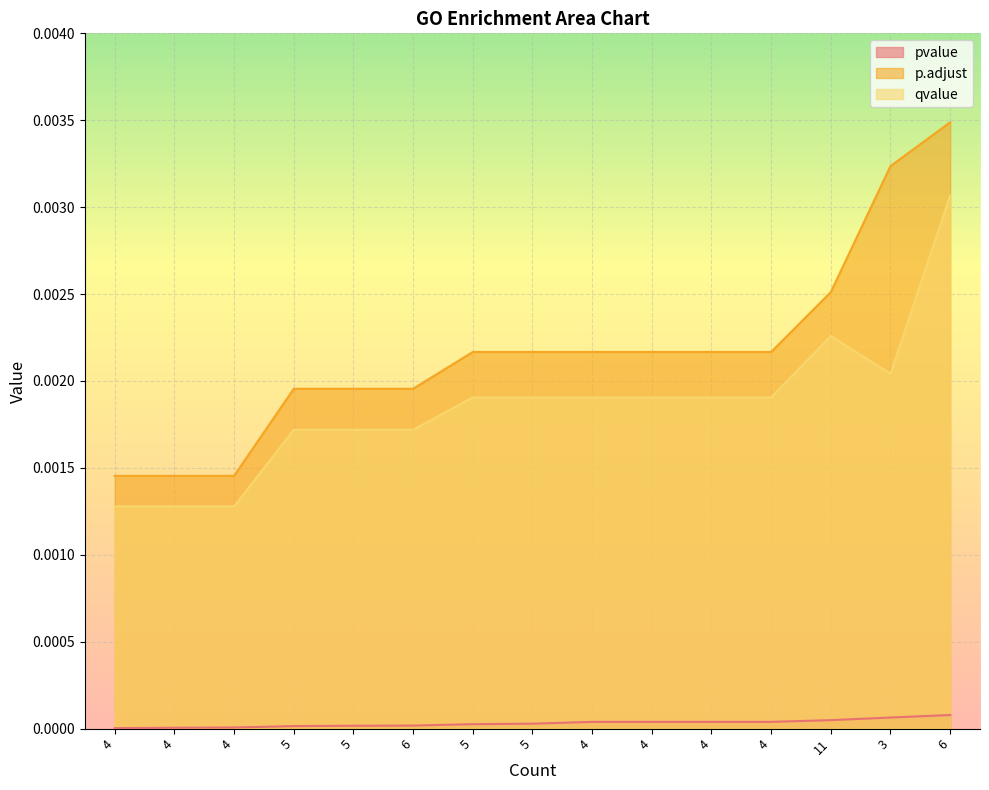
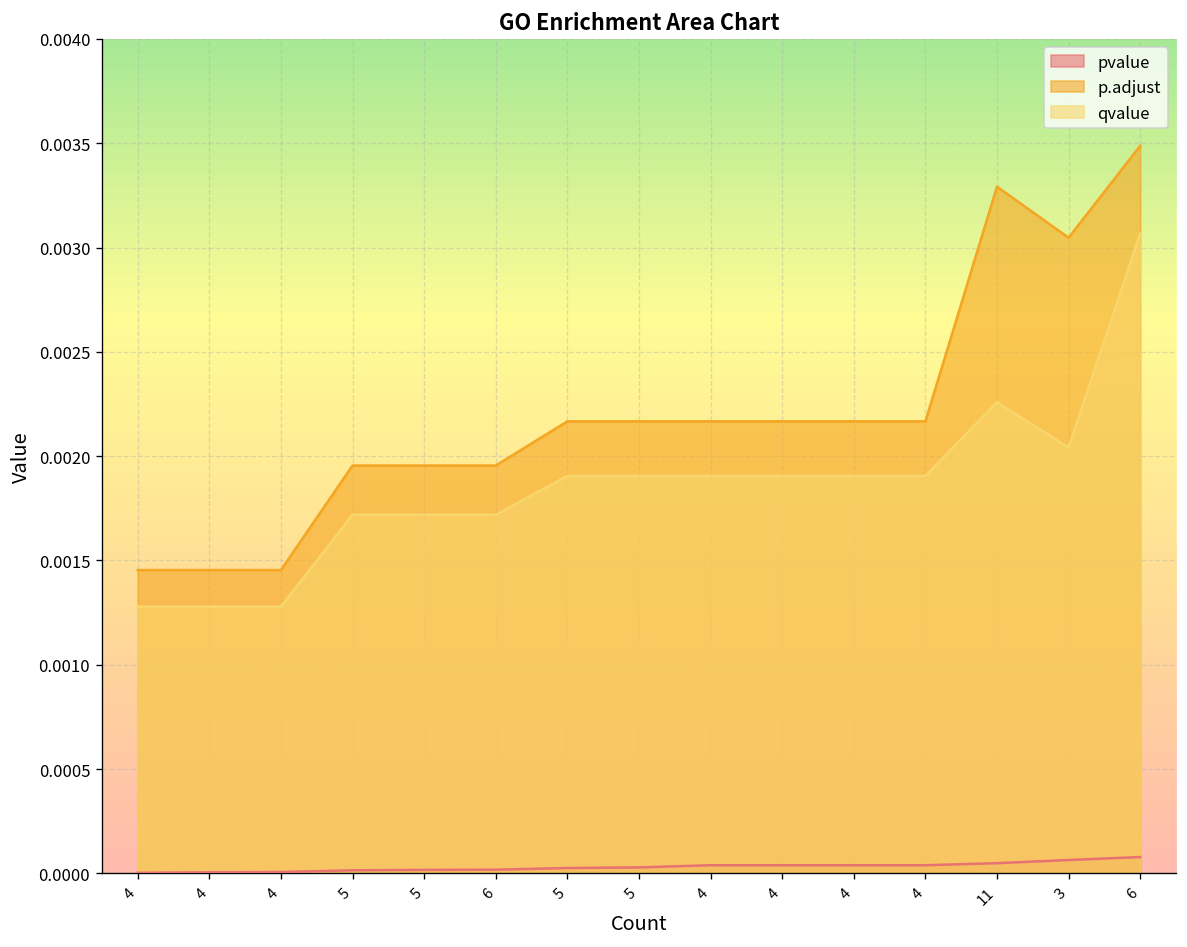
  {
    "pvalue": {
      "11": 0.00005,
      "3": 0.00006
    },
    "p.adjust": {
-     "11": 0.00251,
-     "3": 0.00324
+     "11": 0.00329,
+     "3": 0.00305
    },
    "qvalue": {
      "11": 0.00226,
      "3": 0.00204
    }
  }
